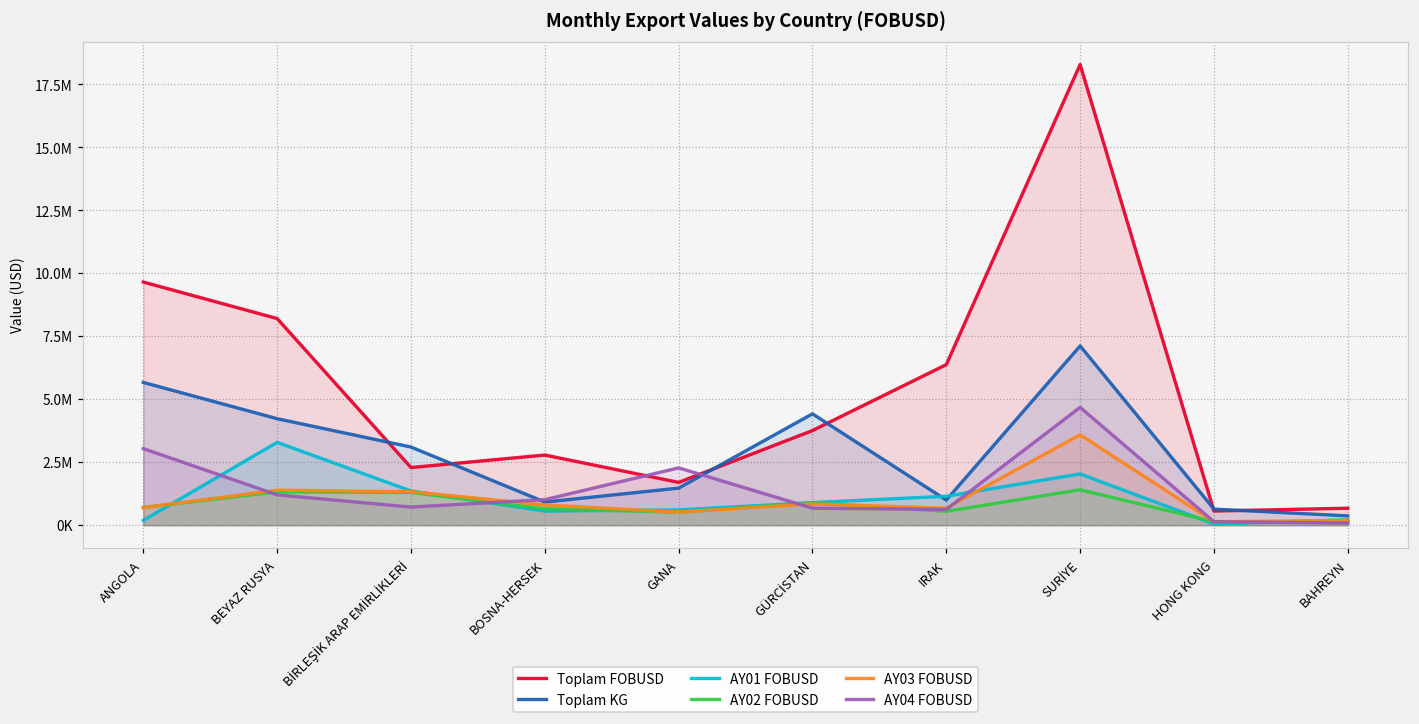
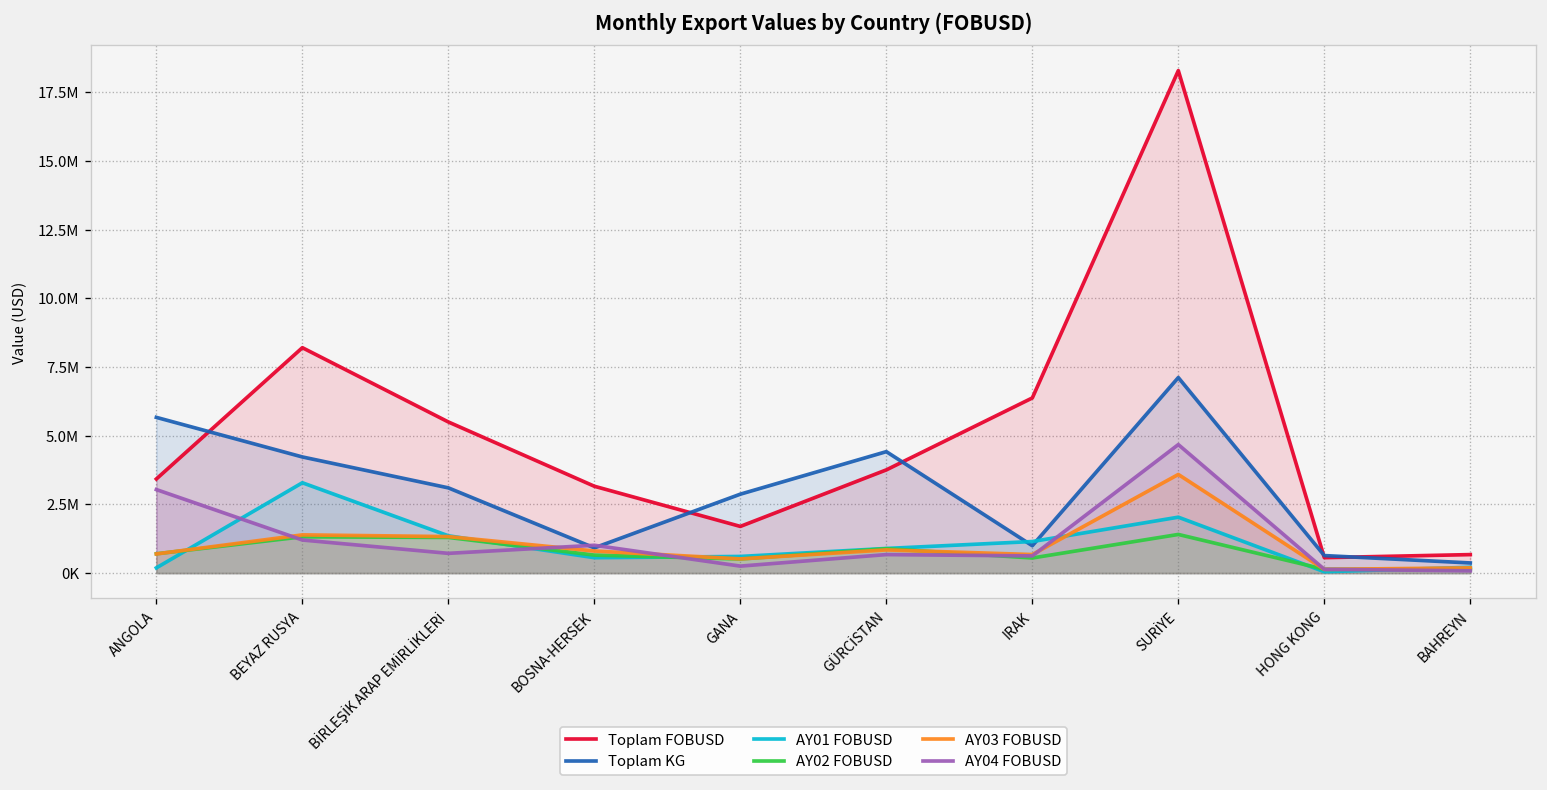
  {
    "Toplam FOBUSD": {
-     "ANGOLA": 9700000,
+     "ANGOLA": 3400000,
      "BEYAZ RUSYA": 8200000,
-     "BİRLEŞİK ARAP EMİRLİKLERİ": 2300000,
-     "BOSNA-HERSEK": 2800000,
+     "BİRLEŞİK ARAP EMİRLİKLERİ": 5500000,
+     "BOSNA-HERSEK": 3200000,
      "GANA": 1700000,
      "GÜRCİSTAN": 3800000,
      "IRAK": 6400000,
      "SURİYE": 18300000,
      "BAHREYN": 700000
    },
    "Toplam KG": {
      "ANGOLA": 5700000,
      "BEYAZ RUSYA": 4200000,
      "BİRLEŞİK ARAP EMİRLİKLERİ": 3100000,
-     "GANA": 1500000,
+     "GANA": 2900000,
      "GÜRCİSTAN": 4400000,
      "IRAK": 1000000,
      "SURİYE": 7100000,
      "BAHREYN": 400000
    },
    "AY01 FOBUSD": {
      "ANGOLA": 200000,
      "BEYAZ RUSYA": 3300000,
      "IRAK": 1100000,
      "SURİYE": 2000000
    },
    "AY02 FOBUSD": {
      "SURİYE": 1400000
    },
    "AY03 FOBUSD": {
      "BOSNA-HERSEK": 800000,
      "SURİYE": 3600000
    },
    "AY04 FOBUSD": {
      "ANGOLA": 3000000,
      "BEYAZ RUSYA": 1200000,
      "BİRLEŞİK ARAP EMİRLİKLERİ": 700000,
-     "GANA": 2300000,
+     "GANA": 300000,
      "GÜRCİSTAN": 700000,
      "SURİYE": 4700000
    }
  }
